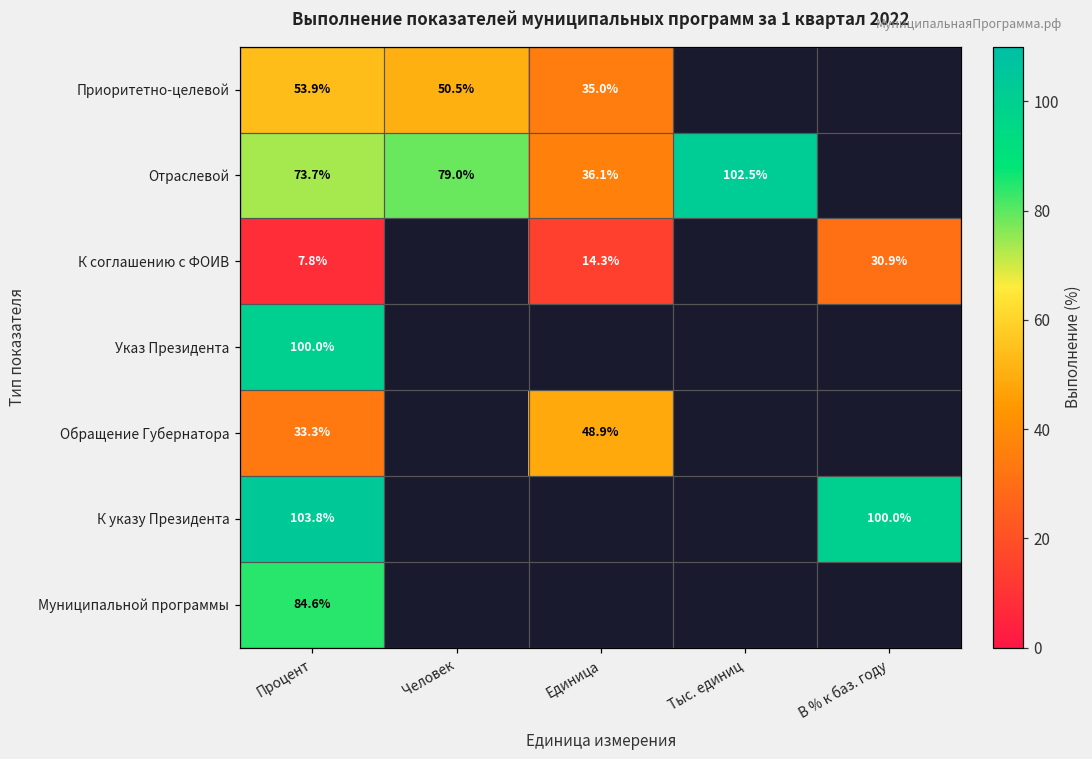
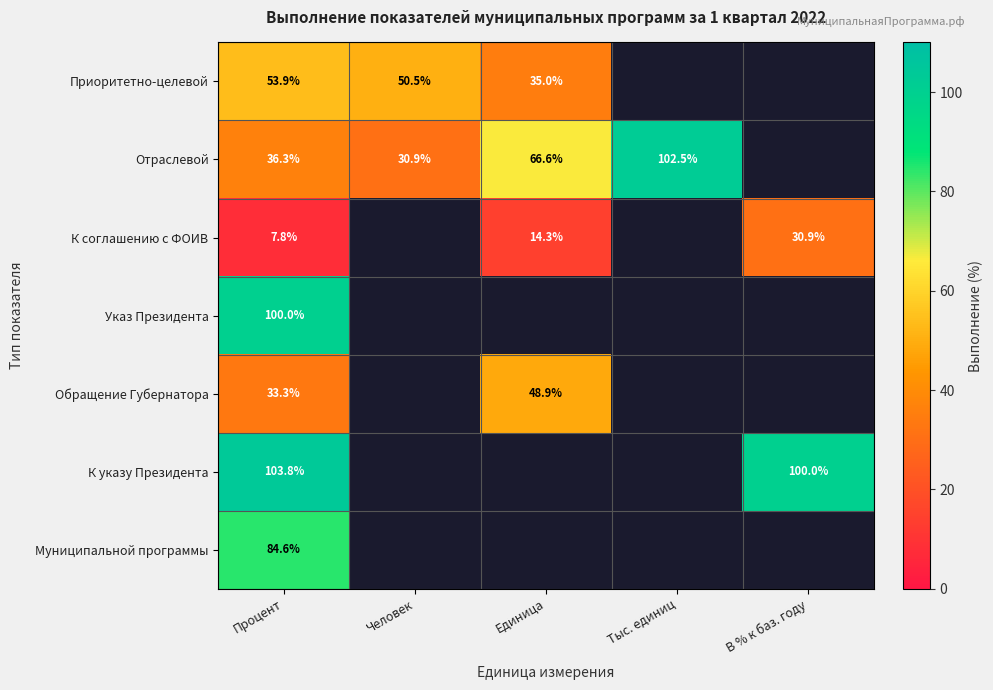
  {
    "Приоритетно-целевой": {
      "Процент": "53.9%",
      "Человек": "50.5%",
      "Единица": "35.0%"
    },
    "Отраслевой": {
-     "Процент": "73.7%",
-     "Человек": "79.0%",
-     "Единица": "36.1%",
+     "Процент": "36.3%",
+     "Человек": "30.9%",
+     "Единица": "66.6%",
      "Тыс. единиц": "102.5%"
    },
    "К соглашению с ФОИВ": {
      "Процент": "7.8%",
      "Единица": "14.3%",
      "В % к баз. году": "30.9%"
    },
    "Указ Президента": {
      "Процент": "100.0%"
    },
    "Обращение Губернатора": {
      "Процент": "33.3%",
      "Единица": "48.9%"
    },
    "К указу Президента": {
      "Процент": "103.8%",
      "В % к баз. году": "100.0%"
    },
    "Муниципальной программы": {
      "Процент": "84.6%"
    }
  }
